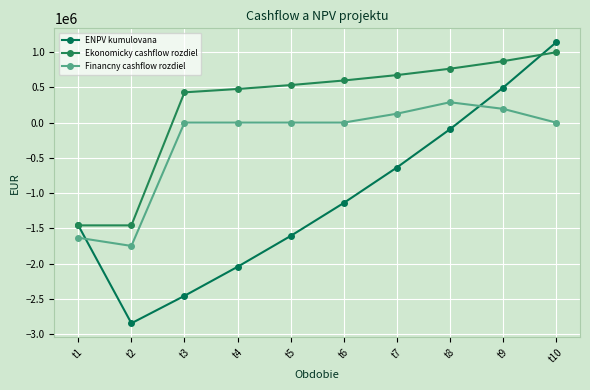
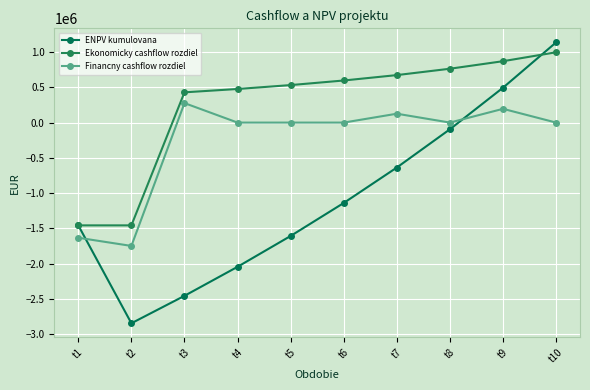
  {
    "Financny cashflow rozdiel": {
      "t1": -1600000,
      "t2": -1700000,
-     "t3": 0,
+     "t3": 300000,
      "t4": 0,
      "t5": 0,
      "t6": 0,
      "t7": 100000,
-     "t8": 300000,
+     "t8": 0,
      "t9": 200000,
      "t10": 0
    }
  }
